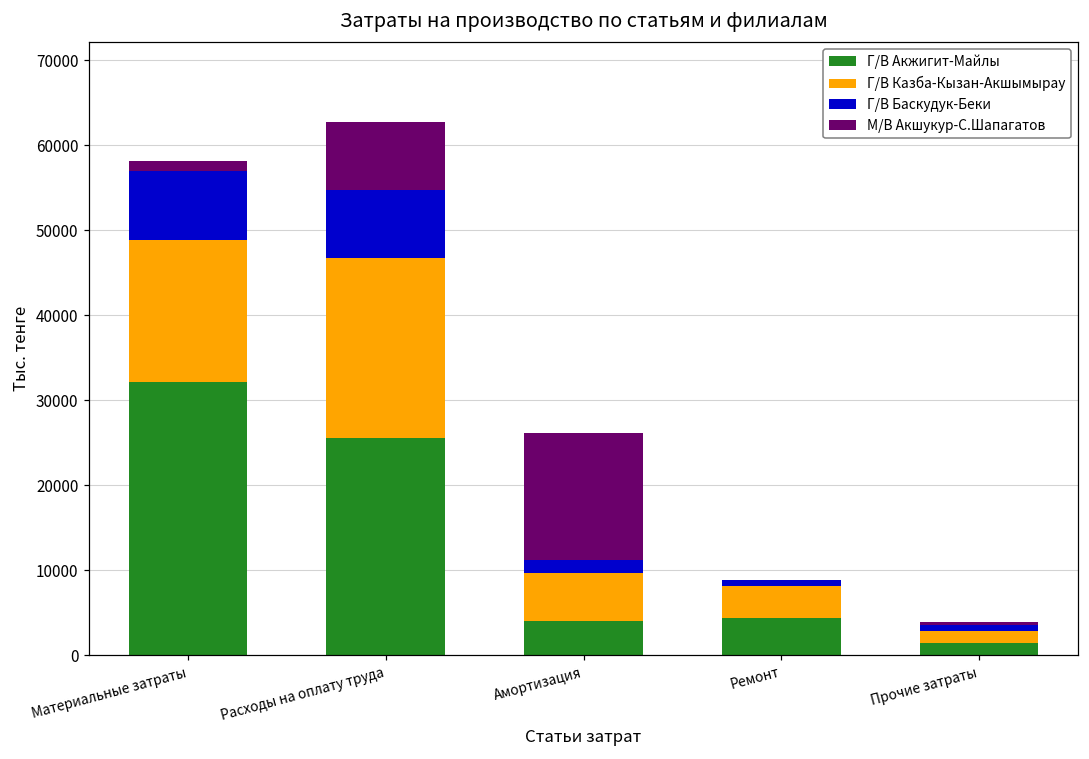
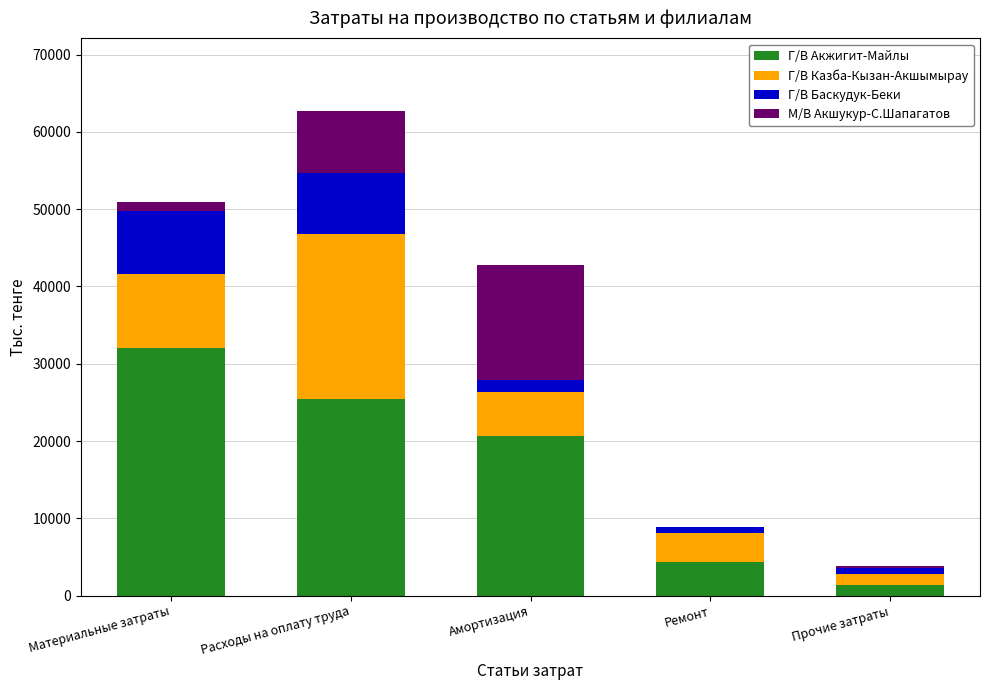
  {
    "Г/В Акжигит-Майлы": {
      "Материальные затраты": 32000,
      "Расходы на оплату труда": 25000,
-     "Амортизация": 4000,
+     "Амортизация": 21000,
      "Ремонт": 4000,
      "Прочие затраты": 1000
    },
    "Г/В Казба-Кызан-Акшымырау": {
-     "Материальные затраты": 17000,
+     "Материальные затраты": 10000,
      "Расходы на оплату труда": 21000,
      "Амортизация": 6000,
      "Ремонт": 4000,
      "Прочие затраты": 1000
    },
    "Г/В Баскудук-Беки": {
      "Материальные затраты": 8000,
      "Расходы на оплату труда": 8000,
      "Амортизация": 2000,
      "Ремонт": 1000,
      "Прочие затраты": 1000
    },
    "М/В Акшукур-С.Шапагатов": {
      "Материальные затраты": 1000,
      "Расходы на оплату труда": 8000,
      "Амортизация": 15000,
      "Ремонт": 0
    }
  }
